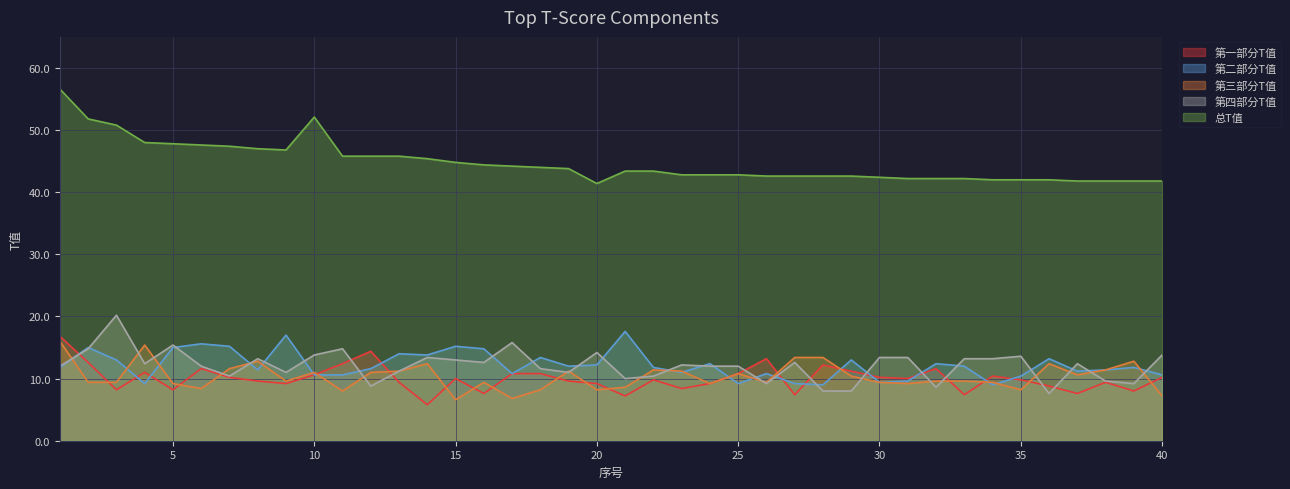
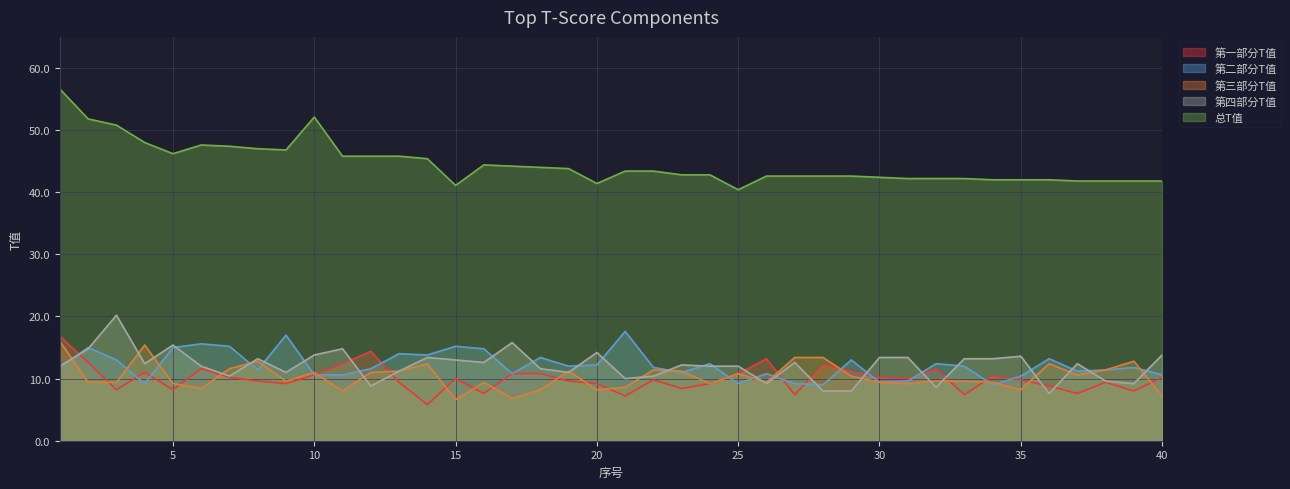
  {
    "总T值": {
-     "5": 48,
+     "5": 46,
      "10": 52,
-     "15": 45,
+     "15": 41,
      "20": 41,
-     "25": 43,
+     "25": 40,
      "30": 42,
      "35": 42,
      "40": 42
    }
  }
